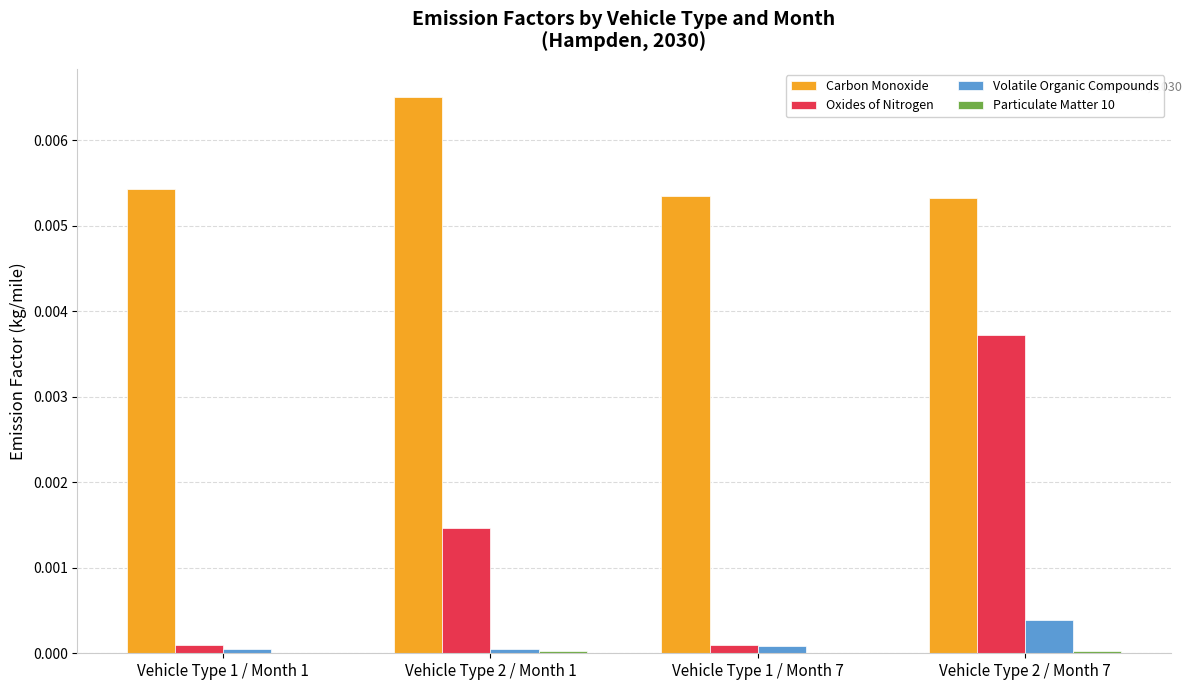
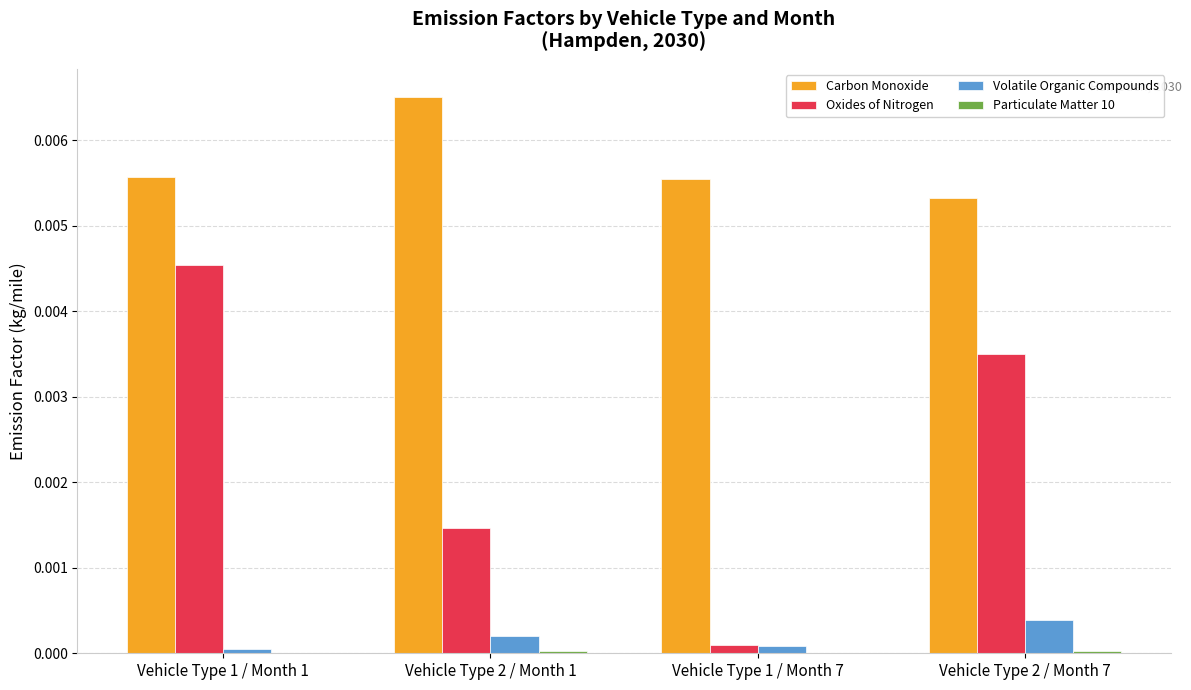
  {
    "Carbon Monoxide": {
-     "Vehicle Type 1 / Month 1": 0.0054,
+     "Vehicle Type 1 / Month 1": 0.0056,
      "Vehicle Type 2 / Month 1": 0.0065,
-     "Vehicle Type 1 / Month 7": 0.0053,
+     "Vehicle Type 1 / Month 7": 0.0055,
      "Vehicle Type 2 / Month 7": 0.0053
    },
    "Oxides of Nitrogen": {
-     "Vehicle Type 1 / Month 1": 0.0001,
+     "Vehicle Type 1 / Month 1": 0.0045,
      "Vehicle Type 2 / Month 1": 0.0015,
      "Vehicle Type 1 / Month 7": 0.0001,
-     "Vehicle Type 2 / Month 7": 0.0037
+     "Vehicle Type 2 / Month 7": 0.0035
    },
    "Volatile Organic Compounds": {
      "Vehicle Type 1 / Month 1": 0.0000,
-     "Vehicle Type 2 / Month 1": 0.0001,
+     "Vehicle Type 2 / Month 1": 0.0002,
      "Vehicle Type 1 / Month 7": 0.0001,
      "Vehicle Type 2 / Month 7": 0.0004
    },
    "Particulate Matter 10": {
      "Vehicle Type 2 / Month 1": 0.0000,
      "Vehicle Type 2 / Month 7": 0.0000
    }
  }
